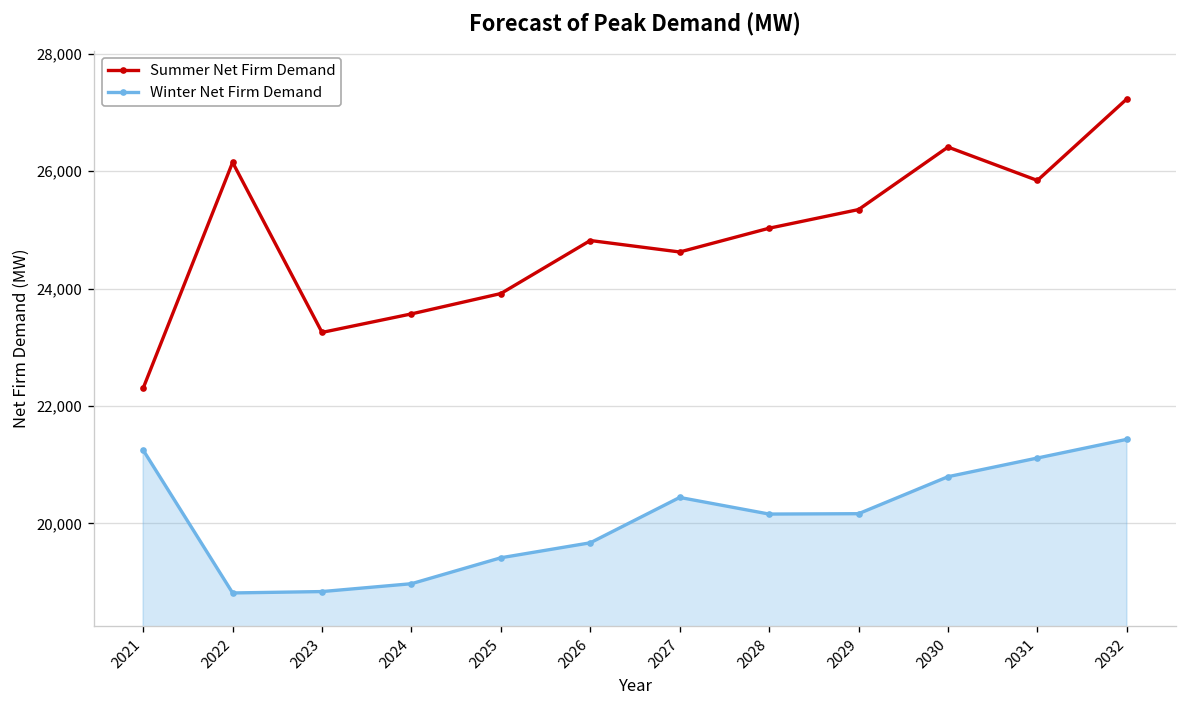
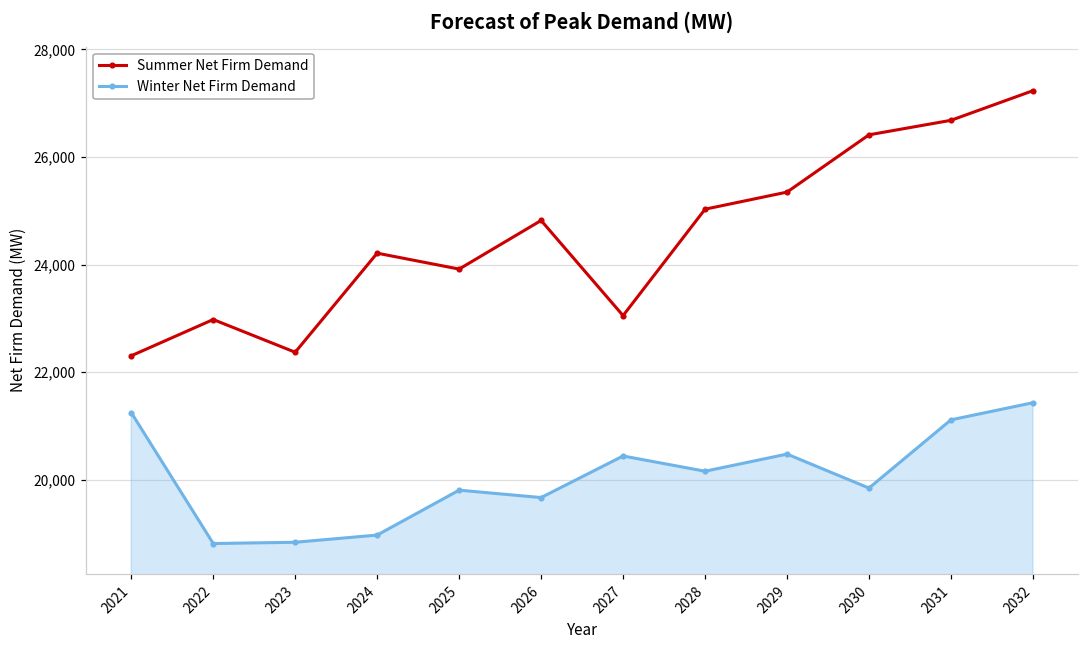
  {
    "Summer Net Firm Demand": {
      "2021": "22,300",
-     "2022": "26,200",
-     "2023": "23,300",
-     "2024": "23,600",
+     "2022": "23,000",
+     "2023": "22,400",
+     "2024": "24,200",
      "2025": "23,900",
      "2026": "24,800",
-     "2027": "24,600",
+     "2027": "23,100",
      "2028": "25,000",
      "2029": "25,300",
      "2030": "26,400",
-     "2031": "25,800",
+     "2031": "26,700",
      "2032": "27,200"
    },
    "Winter Net Firm Demand": {
      "2021": "21,200",
      "2022": "18,800",
      "2023": "18,800",
      "2024": "19,000",
-     "2025": "19,400",
+     "2025": "19,800",
      "2026": "19,700",
      "2027": "20,400",
      "2028": "20,200",
-     "2029": "20,200",
-     "2030": "20,800",
+     "2029": "20,500",
+     "2030": "19,800",
      "2031": "21,100",
      "2032": "21,400"
    }
  }
